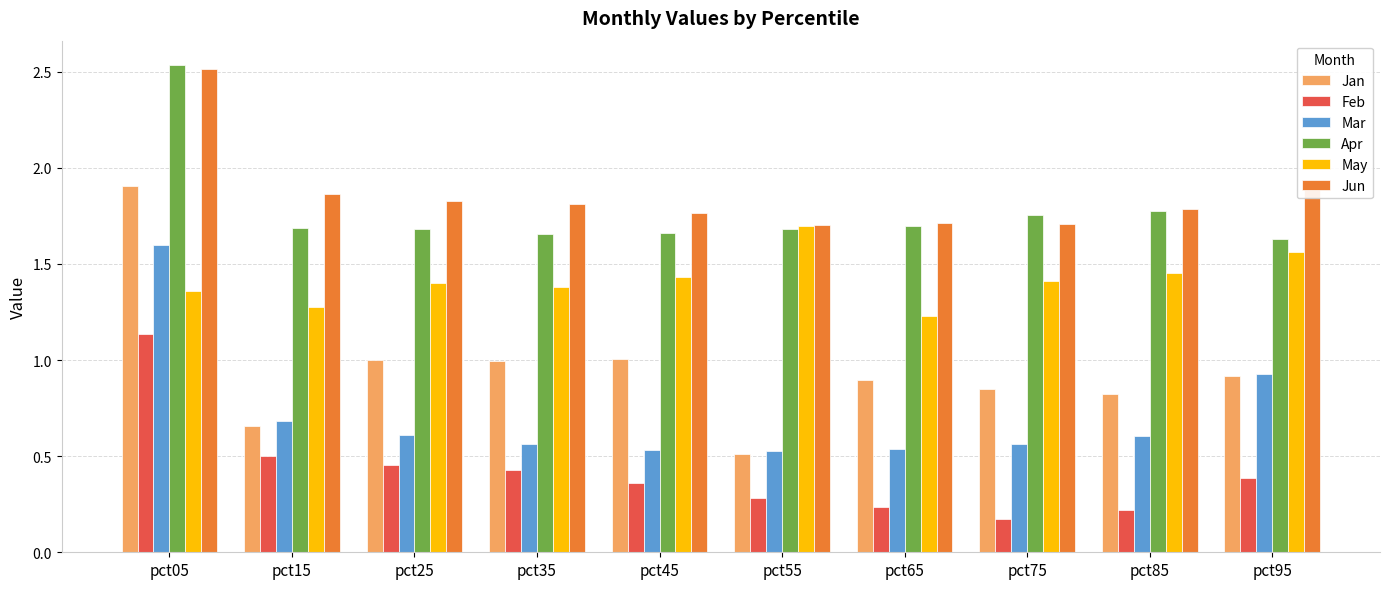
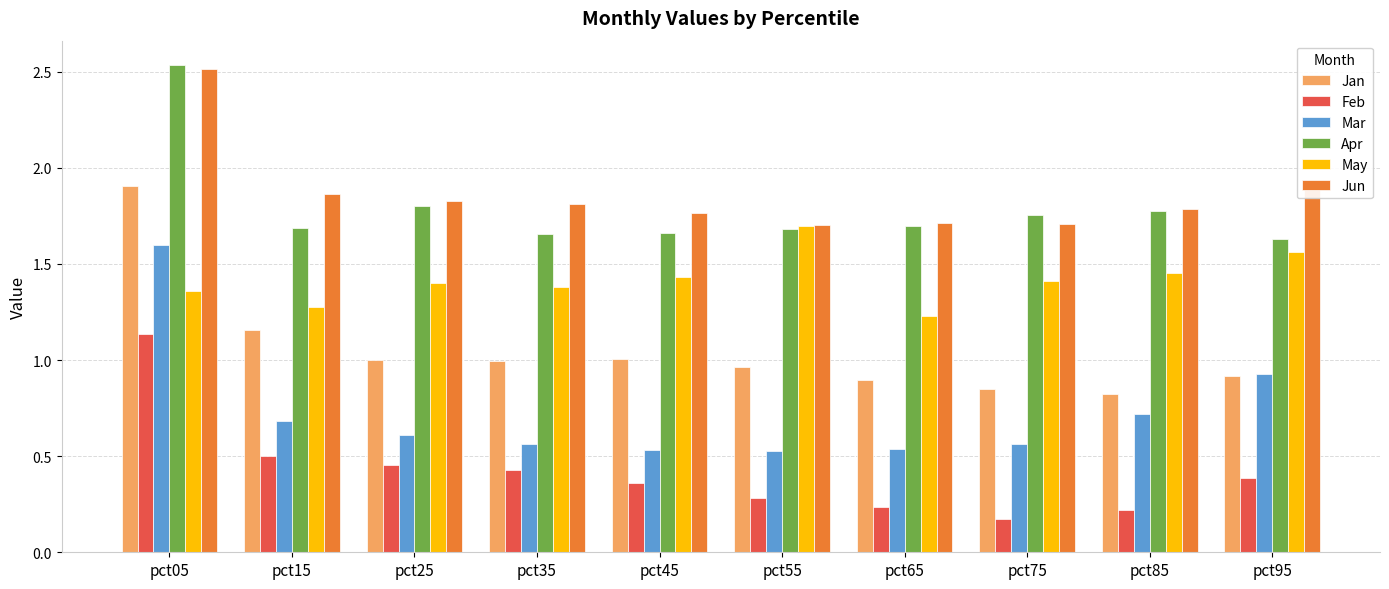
  {
    "Jan": {
      "pct05": 1.91,
-     "pct15": 0.66,
+     "pct15": 1.16,
      "pct25": 1.00,
      "pct35": 0.99,
      "pct45": 1.01,
-     "pct55": 0.51,
+     "pct55": 0.96,
      "pct65": 0.89,
      "pct75": 0.85,
      "pct85": 0.82,
      "pct95": 0.91
    },
    "Mar": {
      "pct05": 1.60,
      "pct15": 0.68,
      "pct25": 0.61,
      "pct35": 0.56,
      "pct45": 0.53,
      "pct55": 0.52,
      "pct65": 0.54,
      "pct75": 0.57,
-     "pct85": 0.61,
+     "pct85": 0.72,
      "pct95": 0.93
    },
    "Apr": {
      "pct05": 2.53,
      "pct15": 1.69,
-     "pct25": 1.68,
+     "pct25": 1.80,
      "pct35": 1.65,
      "pct45": 1.66,
      "pct55": 1.68,
      "pct65": 1.69,
      "pct75": 1.76,
      "pct85": 1.77,
      "pct95": 1.63
    },
    "May": {
      "pct05": 1.36,
      "pct15": 1.27,
      "pct25": 1.40,
      "pct35": 1.38,
      "pct45": 1.43,
      "pct55": 1.70,
      "pct65": 1.23,
      "pct75": 1.41,
      "pct85": 1.45,
      "pct95": 1.56
    }
  }
